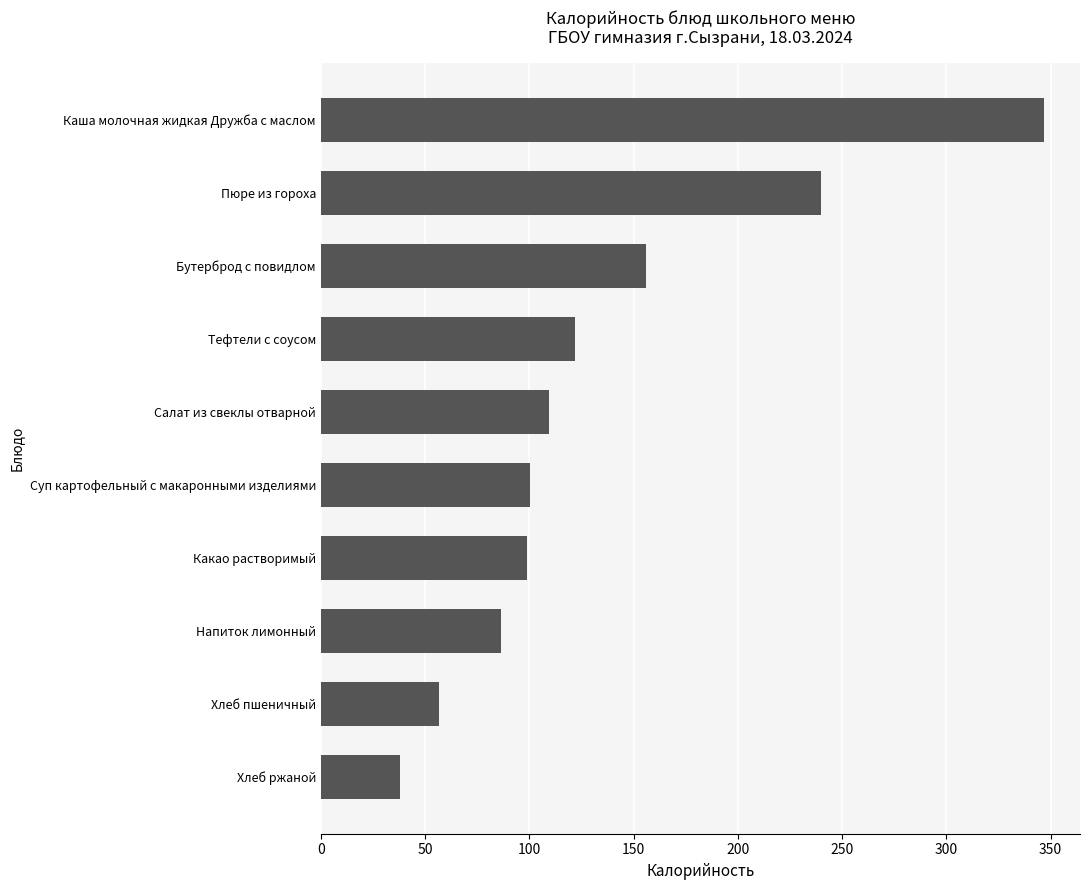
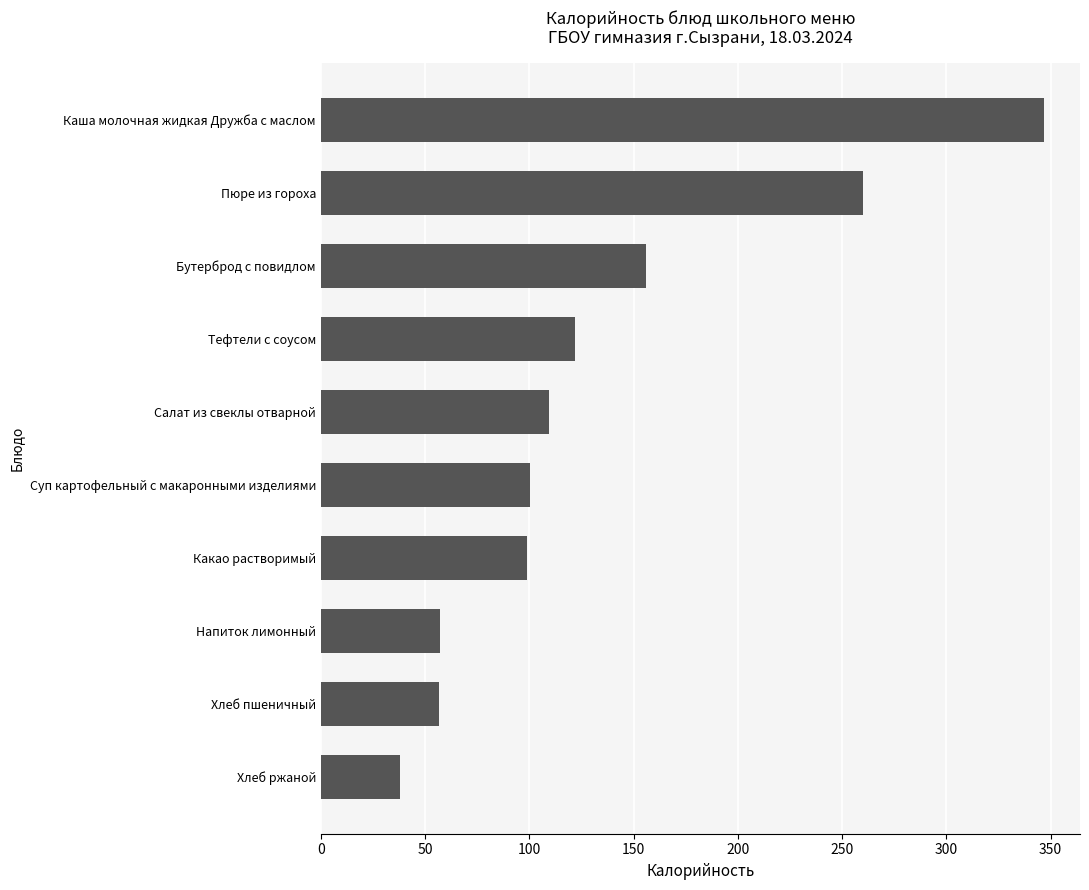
  {
    "Каша молочная жидкая Дружба с маслом": 347,
-   "Пюре из гороха": 240,
+   "Пюре из гороха": 260,
    "Бутерброд с повидлом": 156,
    "Тефтели с соусом": 122,
    "Салат из свеклы отварной": 109,
    "Суп картофельный с макаронными изделиями": 100,
    "Какао растворимый": 99,
-   "Напиток лимонный": 86,
+   "Напиток лимонный": 57,
    "Хлеб пшеничный": 57,
    "Хлеб ржаной": 38
  }
